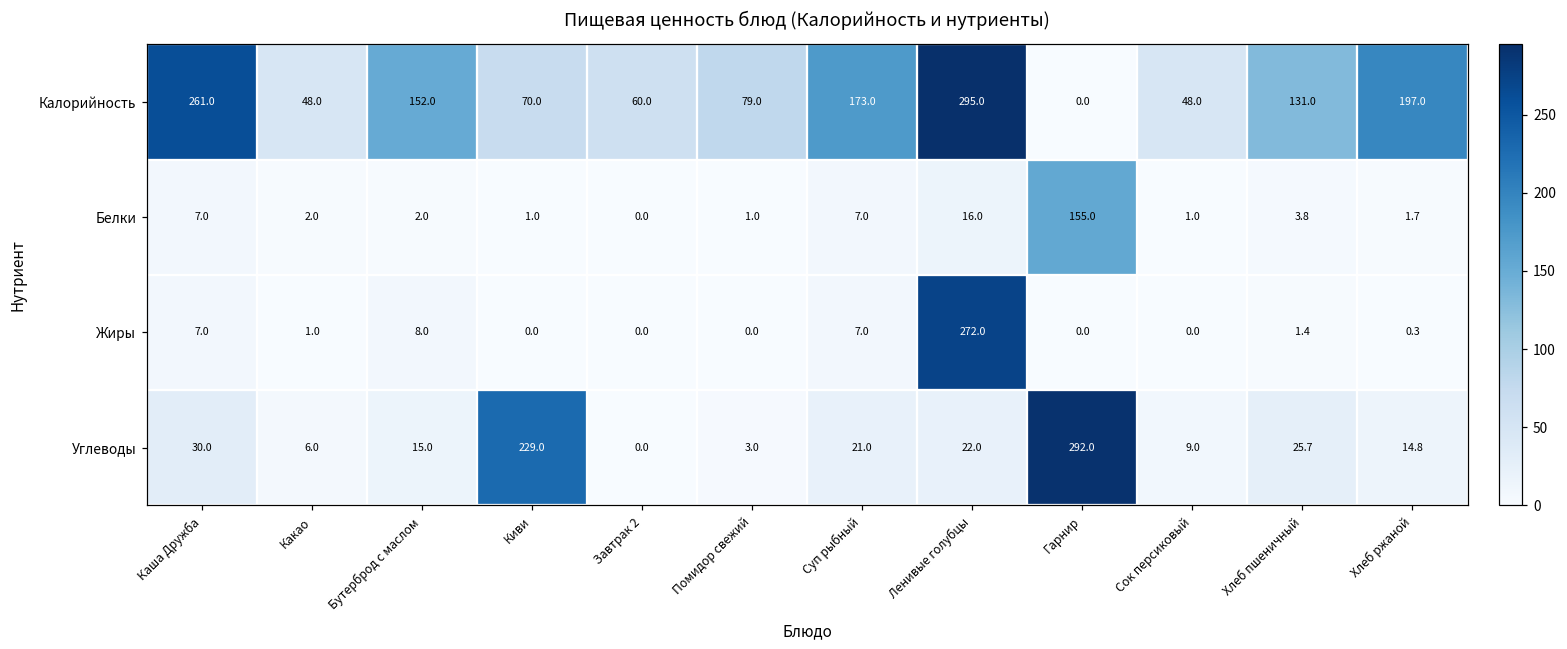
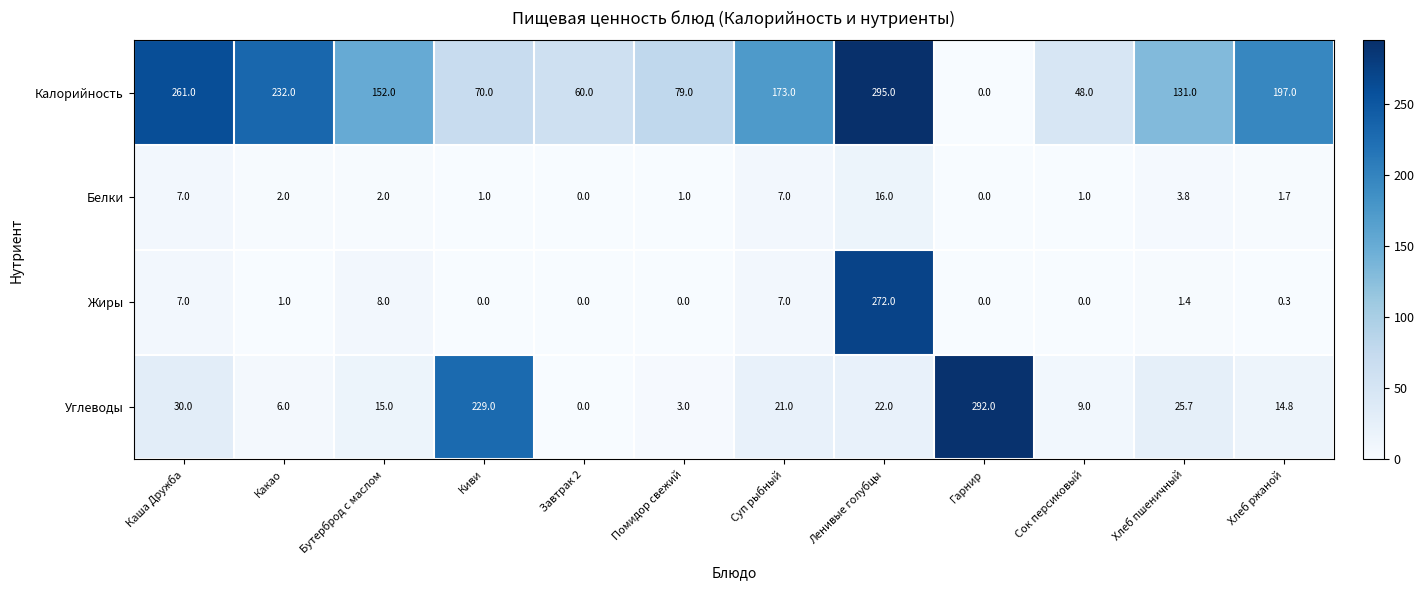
  {
    "Калорийность": {
      "Каша Дружба": 261.0,
-     "Какао": 48.0,
+     "Какао": 232.0,
      "Бутерброд с маслом": 152.0,
      "Киви": 70.0,
      "Завтрак 2": 60.0,
      "Помидор свежий": 79.0,
      "Суп рыбный": 173.0,
      "Ленивые голубцы": 295.0,
      "Гарнир": 0.0,
      "Сок персиковый": 48.0,
      "Хлеб пшеничный": 131.0,
      "Хлеб ржаной": 197.0
    },
    "Белки": {
      "Каша Дружба": 7.0,
      "Какао": 2.0,
      "Бутерброд с маслом": 2.0,
      "Киви": 1.0,
      "Завтрак 2": 0.0,
      "Помидор свежий": 1.0,
      "Суп рыбный": 7.0,
      "Ленивые голубцы": 16.0,
-     "Гарнир": 155.0,
+     "Гарнир": 0.0,
      "Сок персиковый": 1.0,
      "Хлеб пшеничный": 3.8,
      "Хлеб ржаной": 1.7
    },
    "Жиры": {
      "Каша Дружба": 7.0,
      "Какао": 1.0,
      "Бутерброд с маслом": 8.0,
      "Киви": 0.0,
      "Завтрак 2": 0.0,
      "Помидор свежий": 0.0,
      "Суп рыбный": 7.0,
      "Ленивые голубцы": 272.0,
      "Гарнир": 0.0,
      "Сок персиковый": 0.0,
      "Хлеб пшеничный": 1.4,
      "Хлеб ржаной": 0.3
    },
    "Углеводы": {
      "Каша Дружба": 30.0,
      "Какао": 6.0,
      "Бутерброд с маслом": 15.0,
      "Киви": 229.0,
      "Завтрак 2": 0.0,
      "Помидор свежий": 3.0,
      "Суп рыбный": 21.0,
      "Ленивые голубцы": 22.0,
      "Гарнир": 292.0,
      "Сок персиковый": 9.0,
      "Хлеб пшеничный": 25.7,
      "Хлеб ржаной": 14.8
    }
  }
